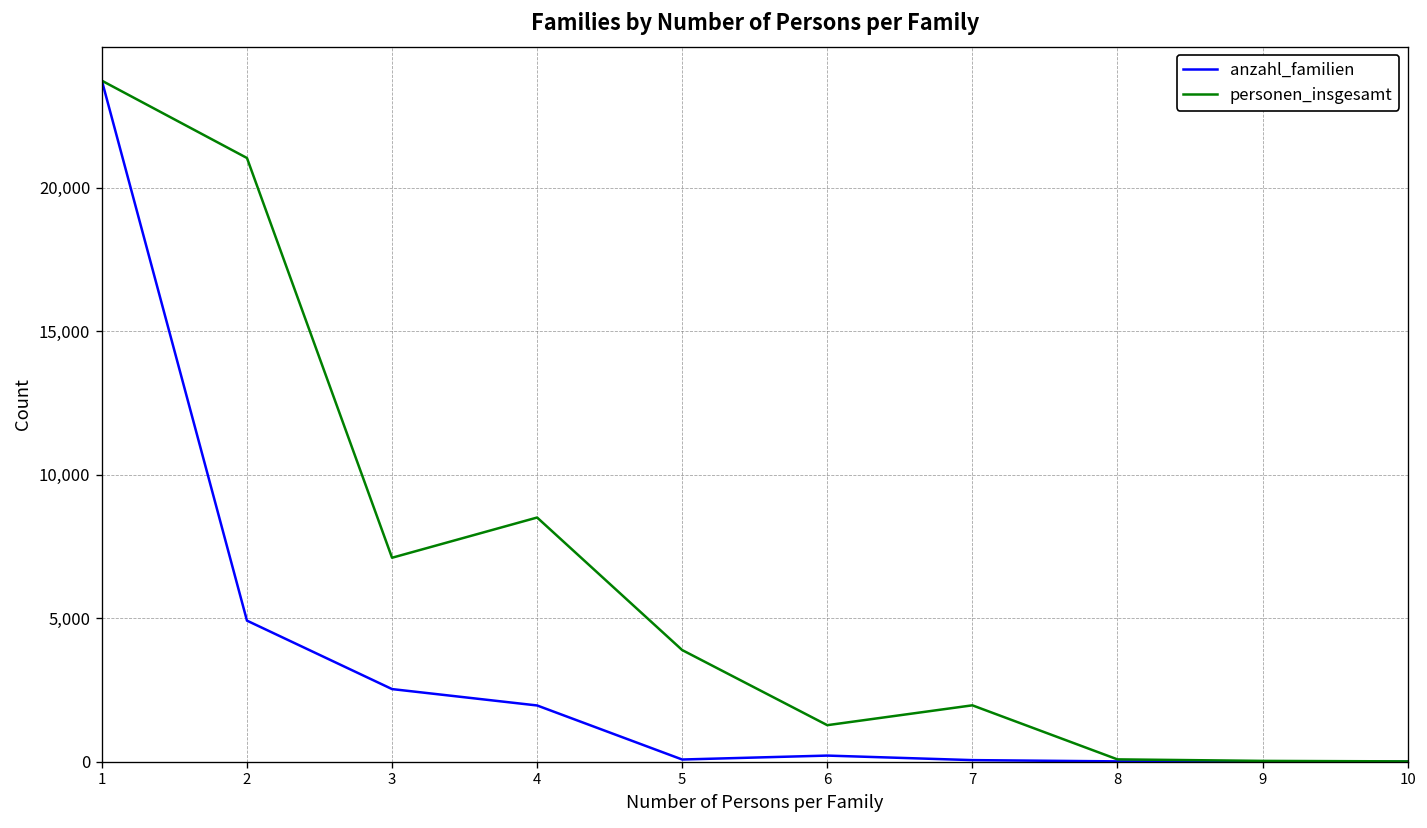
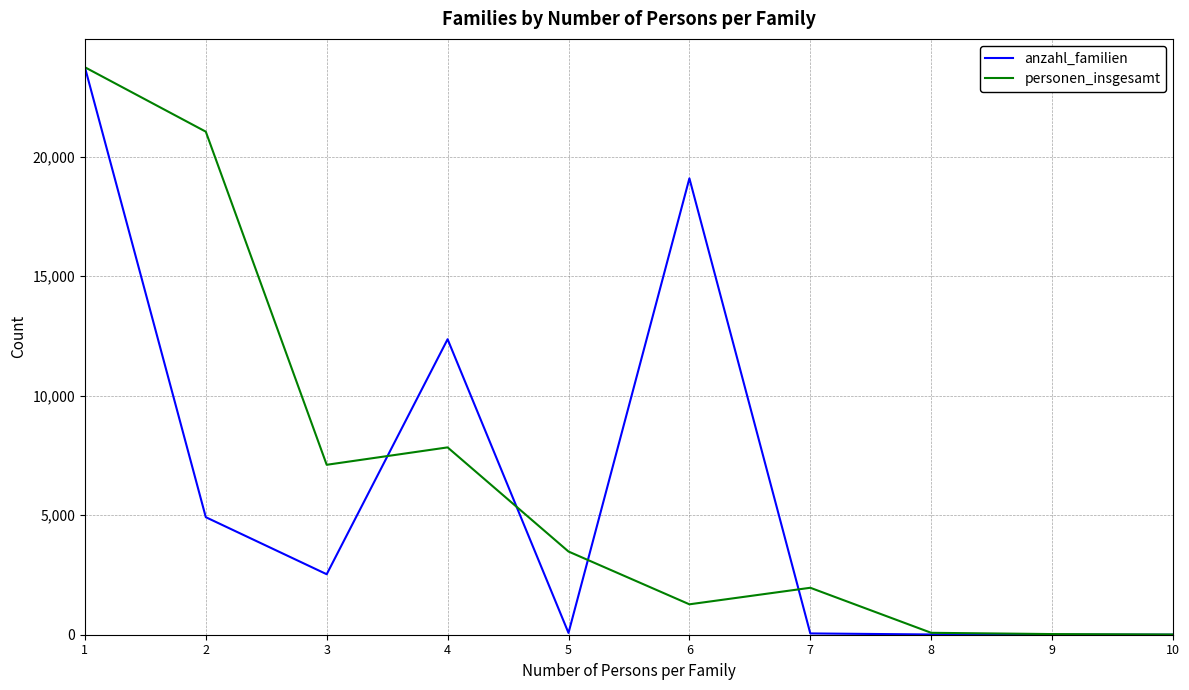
  {
    "anzahl_familien": {
      "2": "4,900",
      "3": "2,500",
-     "4": "2,000",
+     "4": "12,400",
      "5": "100",
-     "6": "200",
+     "6": "19,100",
      "7": "100"
    },
    "personen_insgesamt": {
      "2": "21,000",
      "3": "7,100",
-     "4": "8,500",
-     "5": "3,900",
+     "4": "7,800",
+     "5": "3,500",
      "6": "1,300",
      "7": "2,000"
    }
  }
